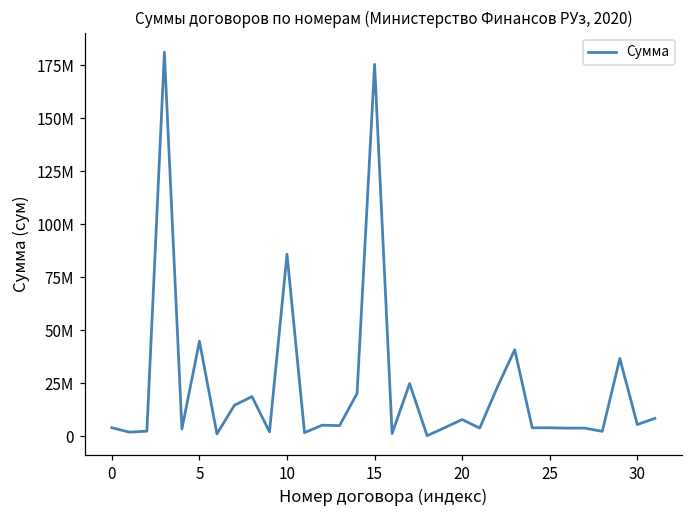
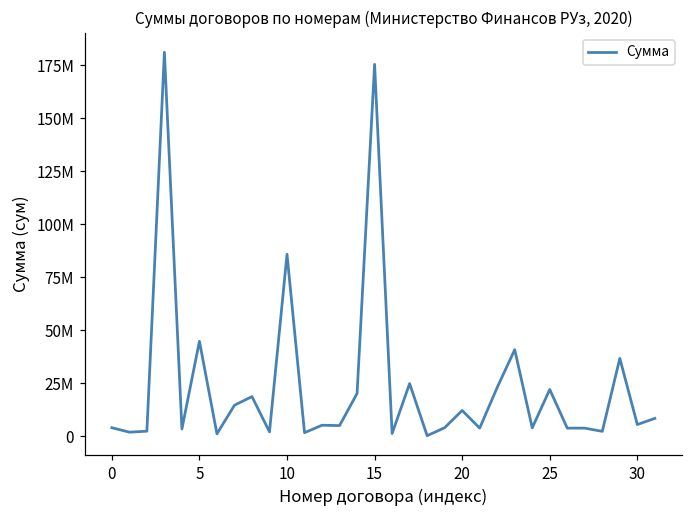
  {
    "0": 4000000,
    "5": 45000000,
    "10": 86000000,
    "15": 175000000,
-   "20": 8000000,
-   "25": 4000000,
+   "20": 12000000,
+   "25": 22000000,
    "30": 6000000
  }
